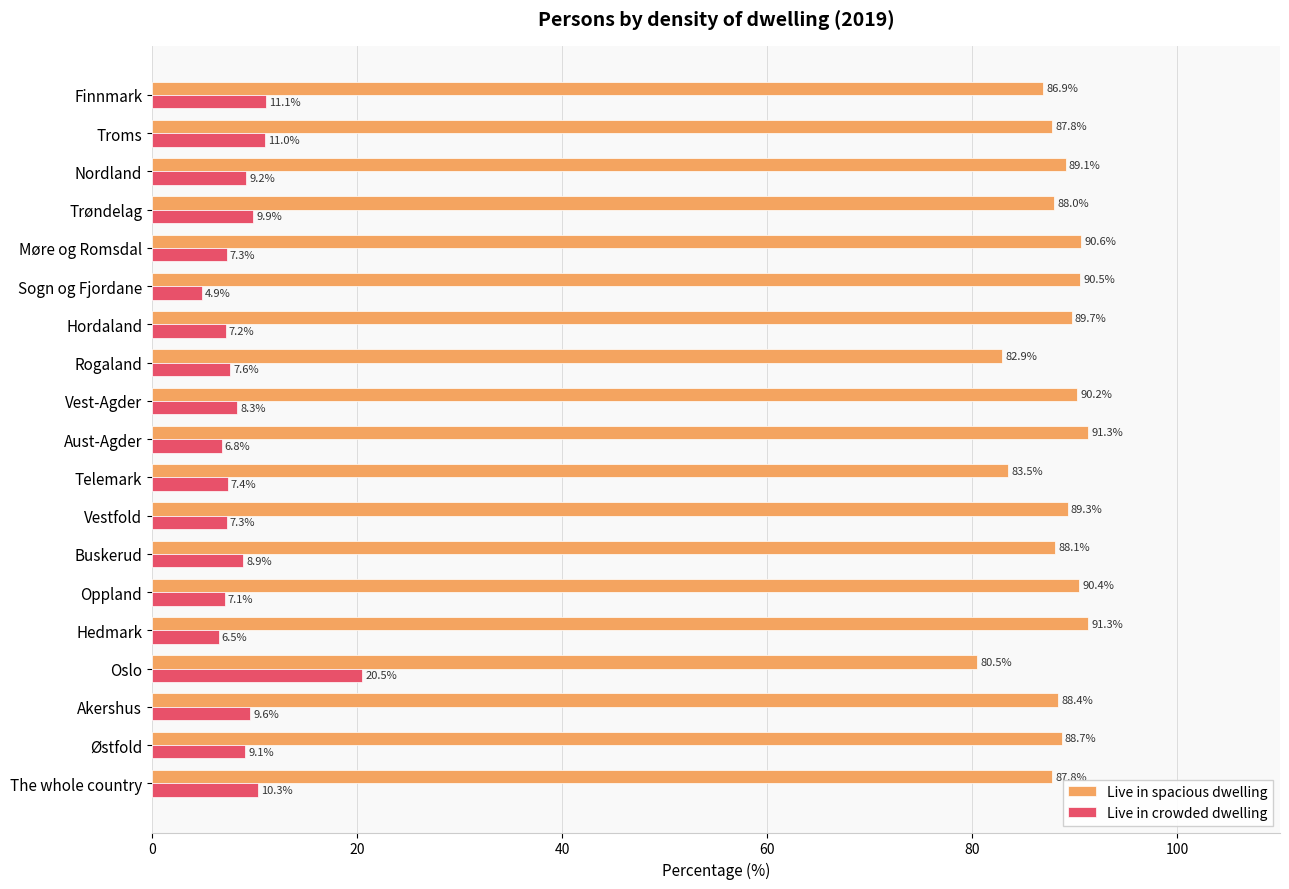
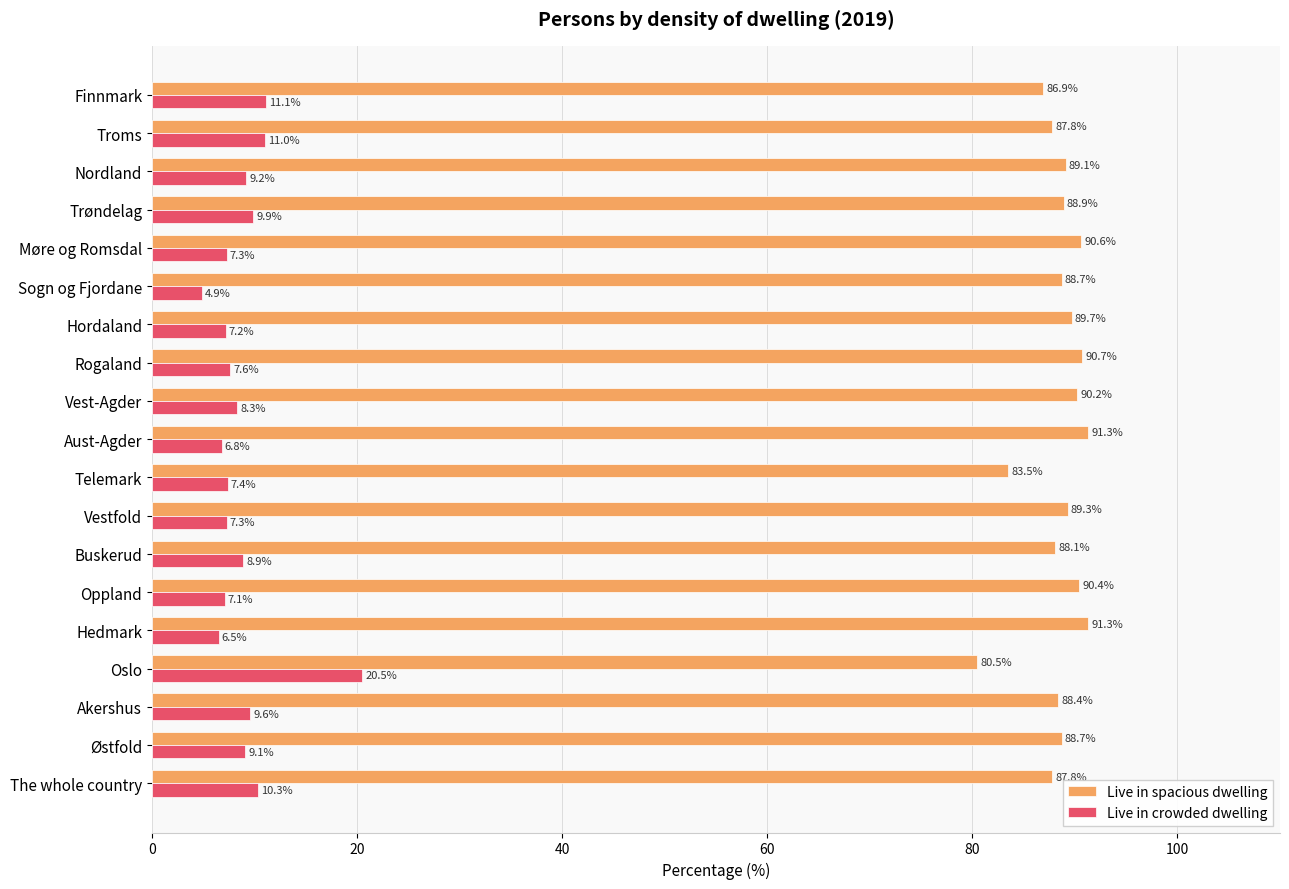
  {
    "Live in spacious dwelling": {
      "Finnmark": "86.9%",
      "Troms": "87.8%",
      "Nordland": "89.1%",
-     "Trøndelag": "88.0%",
+     "Trøndelag": "88.9%",
      "Møre og Romsdal": "90.6%",
-     "Sogn og Fjordane": "90.5%",
+     "Sogn og Fjordane": "88.7%",
      "Hordaland": "89.7%",
-     "Rogaland": "82.9%",
+     "Rogaland": "90.7%",
      "Vest-Agder": "90.2%",
      "Aust-Agder": "91.3%",
      "Telemark": "83.5%",
      "Vestfold": "89.3%",
      "Buskerud": "88.1%",
      "Oppland": "90.4%",
      "Hedmark": "91.3%",
      "Oslo": "80.5%",
      "Akershus": "88.4%",
      "Østfold": "88.7%"
    },
    "Live in crowded dwelling": {
      "Finnmark": "11.1%",
      "Troms": "11.0%",
      "Nordland": "9.2%",
      "Trøndelag": "9.9%",
      "Møre og Romsdal": "7.3%",
      "Sogn og Fjordane": "4.9%",
      "Hordaland": "7.2%",
      "Rogaland": "7.6%",
      "Vest-Agder": "8.3%",
      "Aust-Agder": "6.8%",
      "Telemark": "7.4%",
      "Vestfold": "7.3%",
      "Buskerud": "8.9%",
      "Oppland": "7.1%",
      "Hedmark": "6.5%",
      "Oslo": "20.5%",
      "Akershus": "9.6%",
      "Østfold": "9.1%",
      "The whole country": "10.3%"
    }
  }
